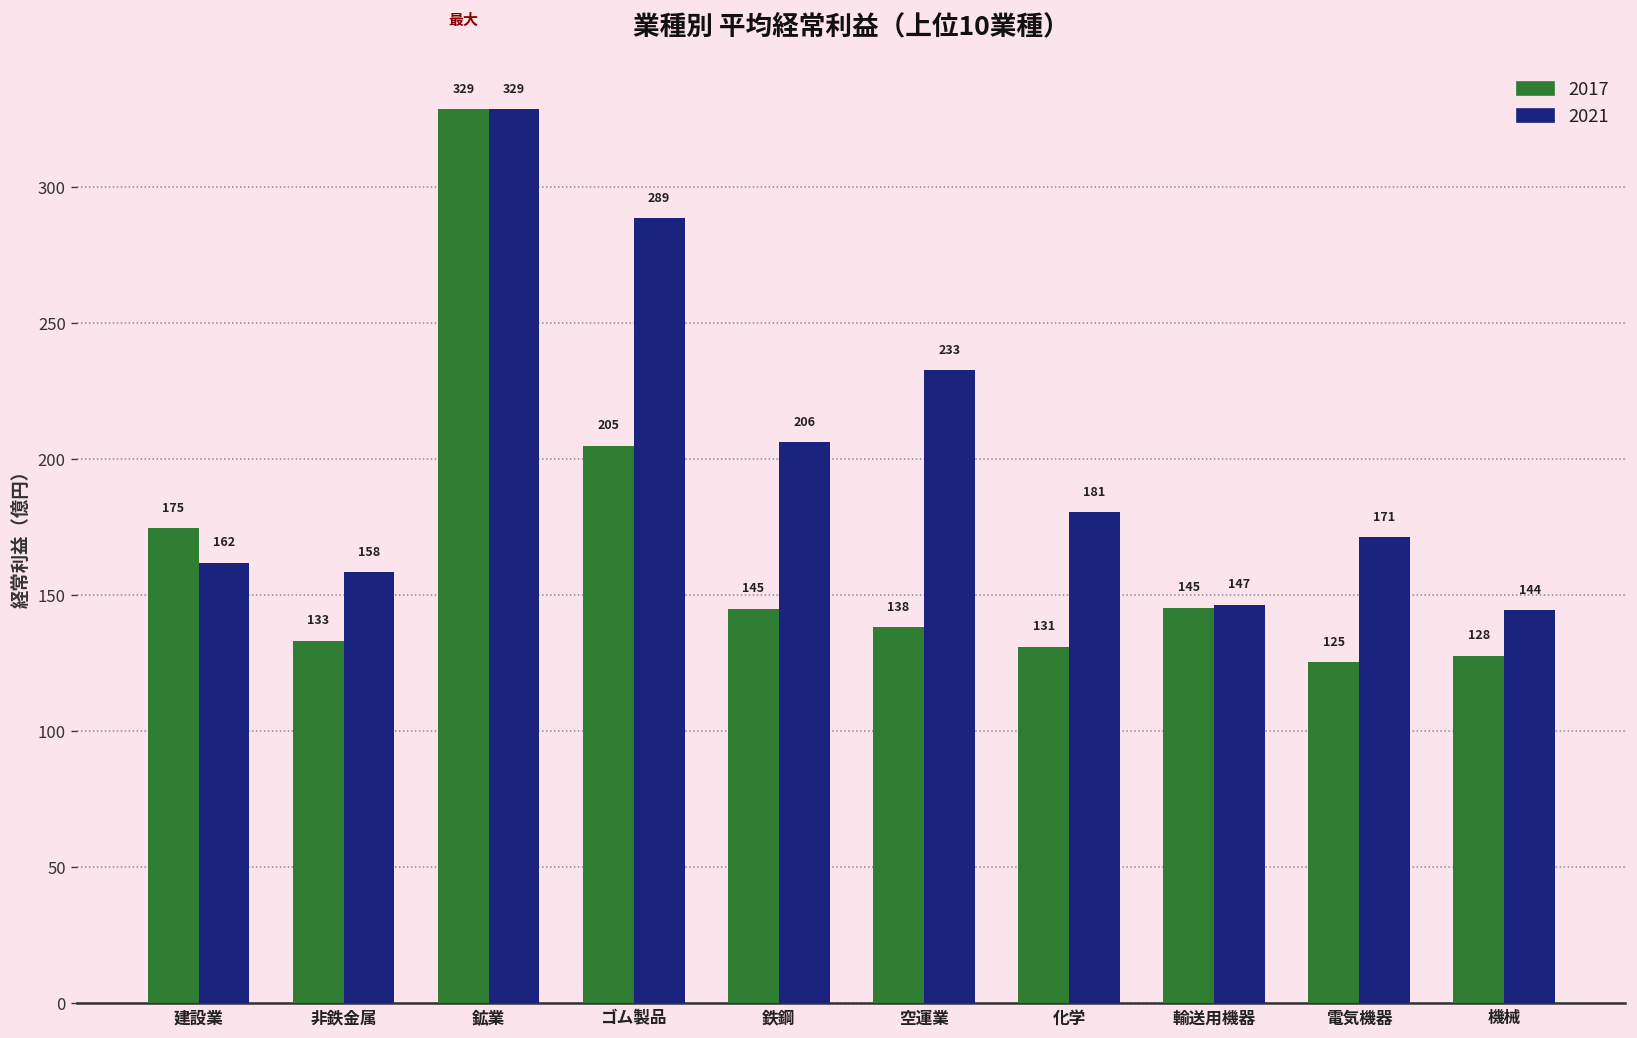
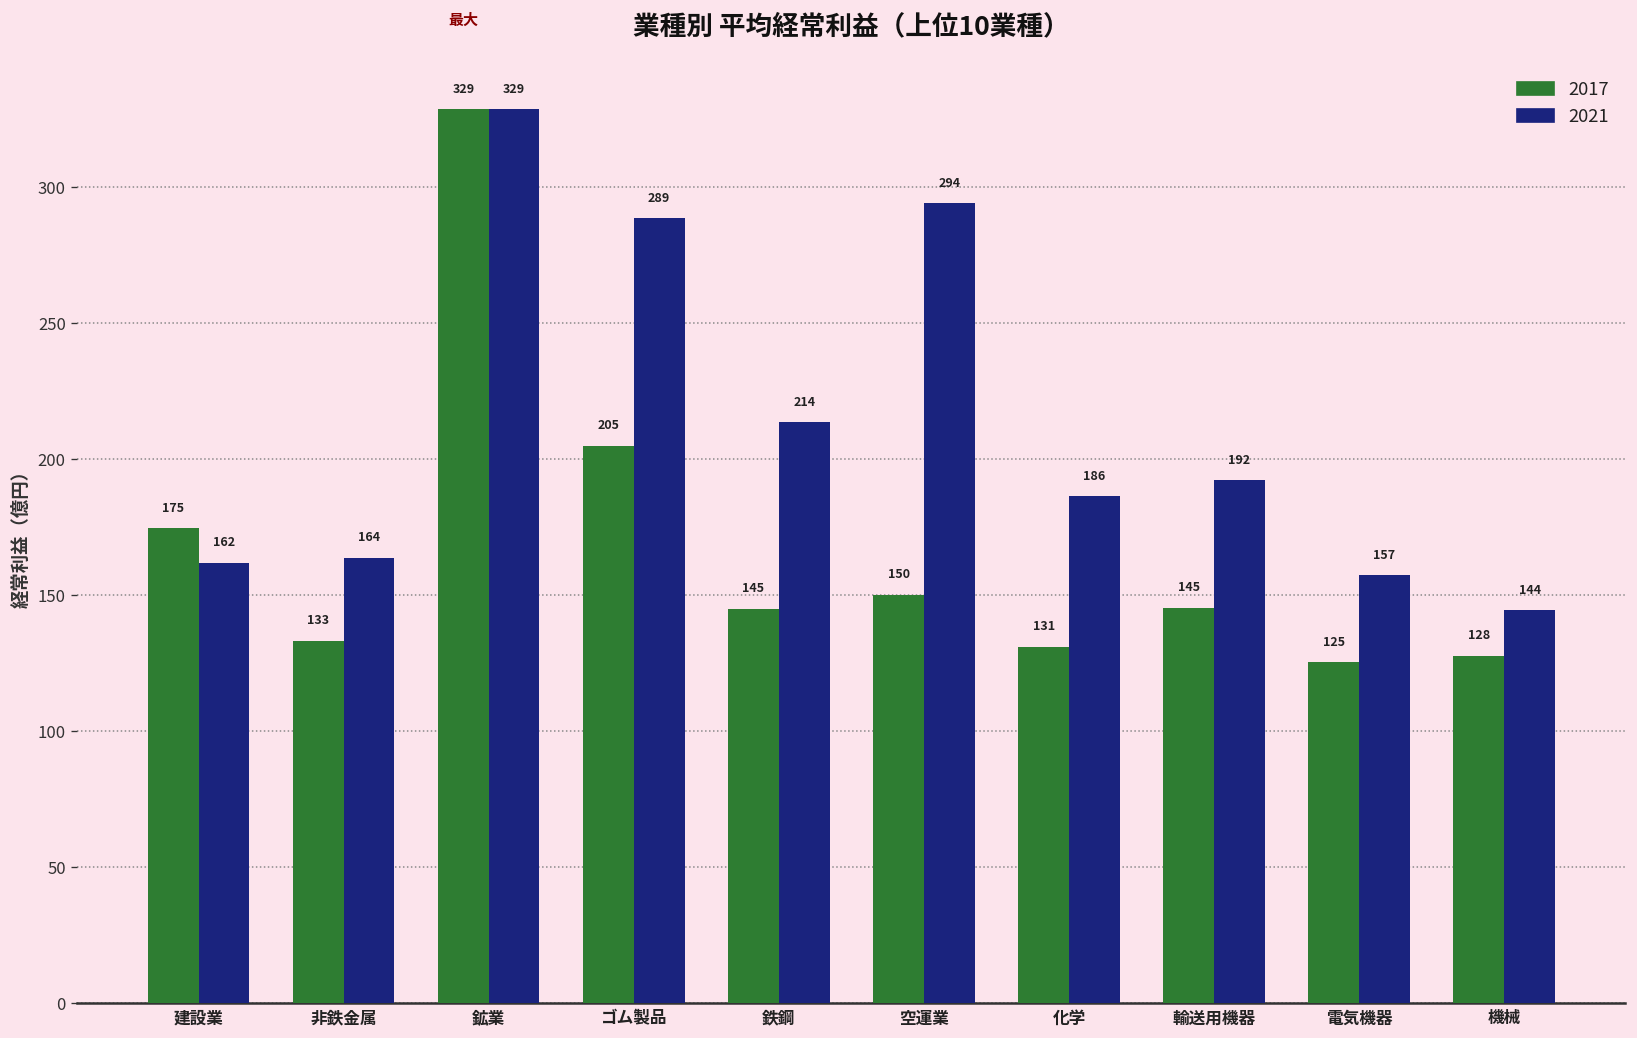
  {
    "2017": {
      "建設業": 175,
      "非鉄金属": 133,
      "鉱業": 329,
      "ゴム製品": 205,
      "鉄鋼": 145,
-     "空運業": 138,
+     "空運業": 150,
      "化学": 131,
      "輸送用機器": 145,
      "電気機器": 125,
      "機械": 128
    },
    "2021": {
      "建設業": 162,
-     "非鉄金属": 158,
+     "非鉄金属": 164,
      "鉱業": 329,
      "ゴム製品": 289,
-     "鉄鋼": 206,
-     "空運業": 233,
-     "化学": 181,
-     "輸送用機器": 147,
-     "電気機器": 171,
+     "鉄鋼": 214,
+     "空運業": 294,
+     "化学": 186,
+     "輸送用機器": 192,
+     "電気機器": 157,
      "機械": 144
    }
  }
